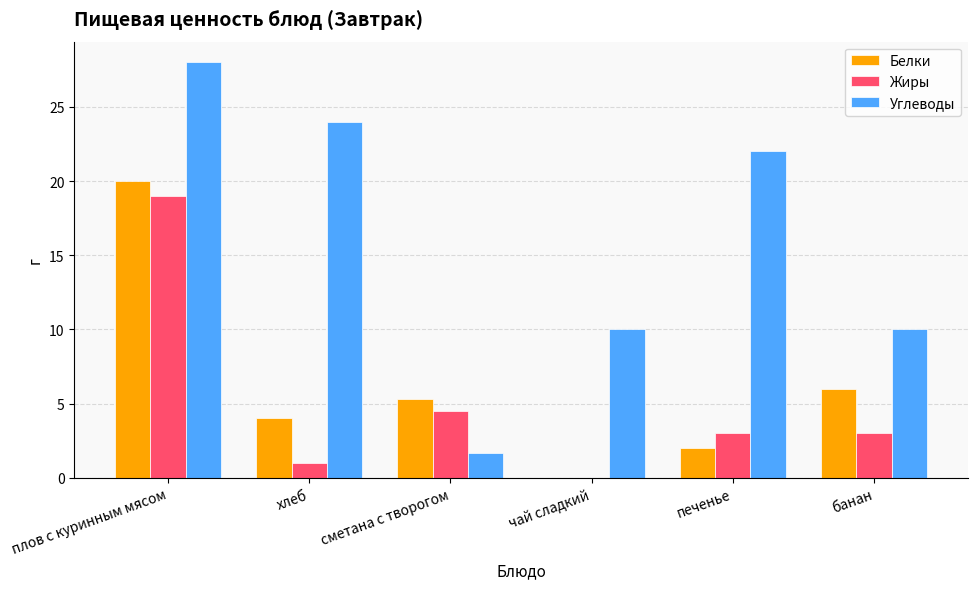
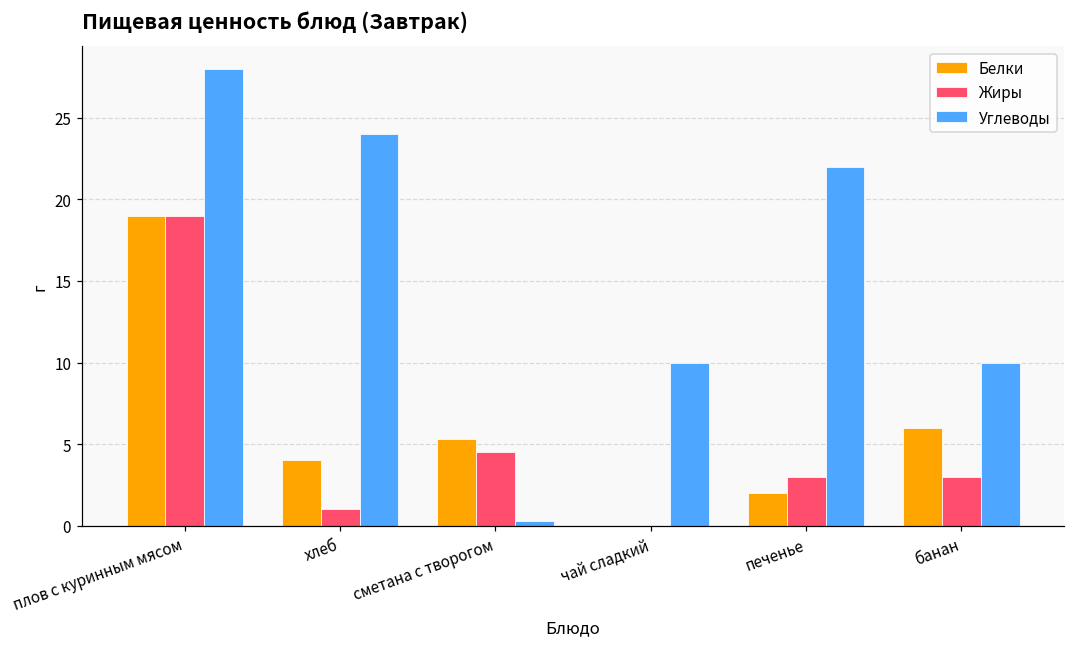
  {
    "Белки": {
-     "плов с куринным мясом": 20,
+     "плов с куринным мясом": 19,
      "хлеб": 4,
      "сметана с творогом": 5.3,
      "чай сладкий": 0,
      "печенье": 2,
      "банан": 6
    },
    "Жиры": {
      "плов с куринным мясом": 19.0,
      "хлеб": 1.0,
      "сметана с творогом": 4.5,
      "чай сладкий": 0.0,
      "печенье": 3.0,
      "банан": 3.0
    },
    "Углеводы": {
      "плов с куринным мясом": 28.0,
      "хлеб": 24.0,
-     "сметана с творогом": 1.7,
+     "сметана с творогом": 0.3,
      "чай сладкий": 10.0,
      "печенье": 22.0,
      "банан": 10.0
    }
  }
